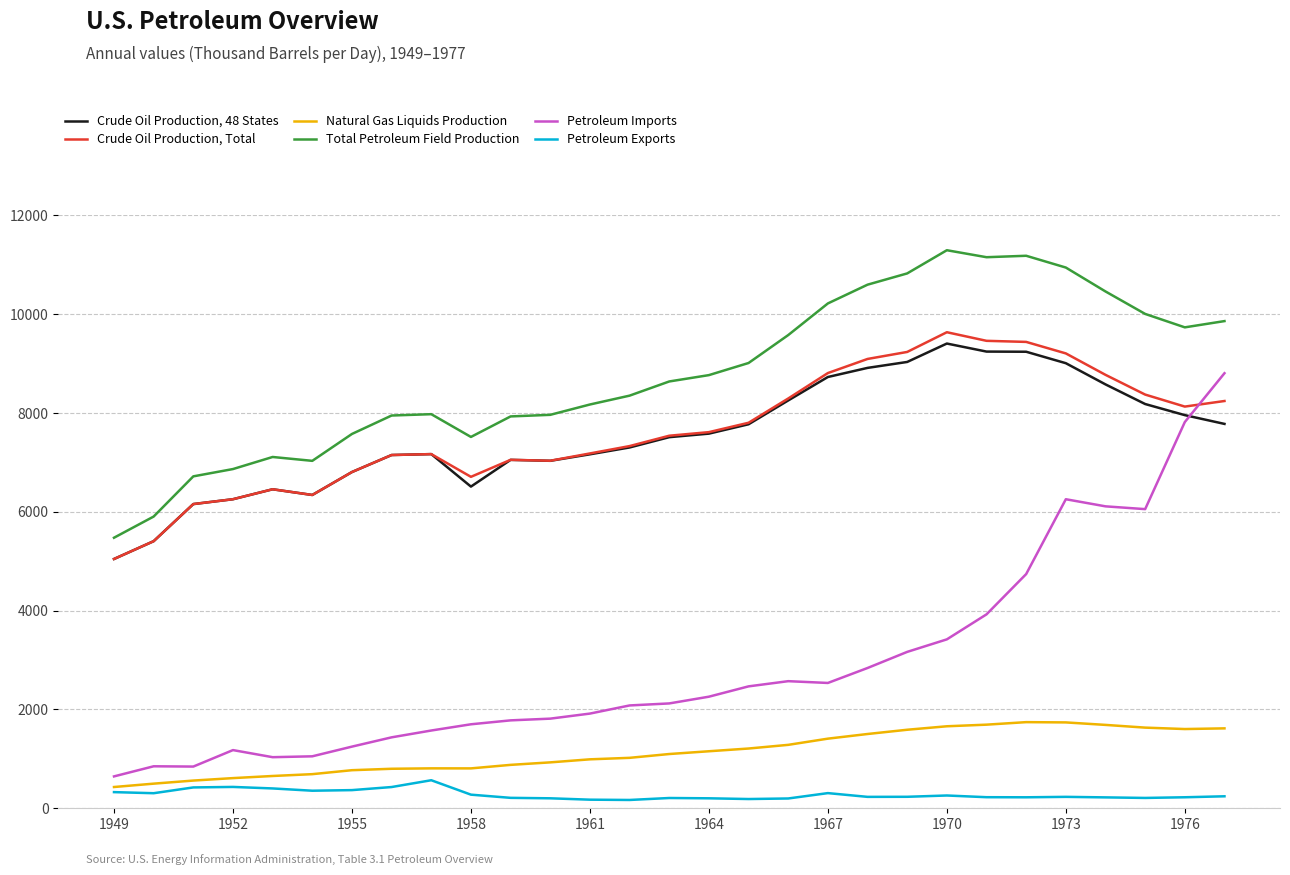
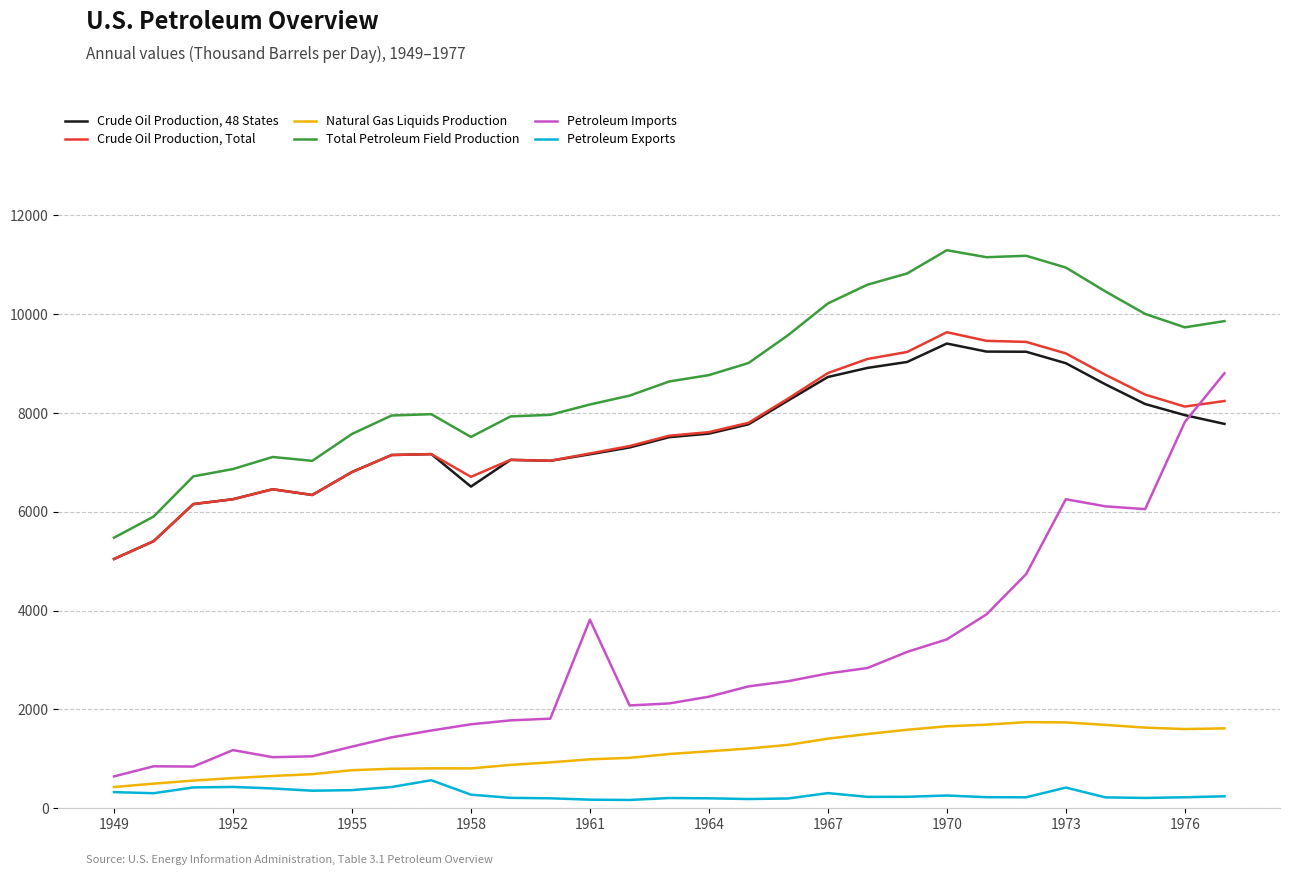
  {
    "Crude Oil Production, 48 States": {
      "1958": 6500,
      "1967": 8700,
      "1970": 9400,
      "1973": 9000,
      "1976": 8000
    },
    "Crude Oil Production, Total": {
      "1958": 6700,
      "1967": 8800,
      "1970": 9600,
      "1973": 9200,
      "1976": 8100
    },
    "Natural Gas Liquids Production": {
      "1949": 400,
      "1952": 600,
      "1955": 800,
      "1958": 800,
      "1961": 1000,
      "1964": 1200,
      "1967": 1400,
      "1970": 1700,
      "1973": 1700,
      "1976": 1600
    },
    "Total Petroleum Field Production": {
      "1949": 5500,
      "1952": 6900,
      "1955": 7600,
      "1958": 7500,
      "1961": 8200,
      "1964": 8800,
      "1967": 10200,
      "1970": 11300,
      "1973": 10900,
      "1976": 9700
    },
    "Petroleum Imports": {
      "1949": 600,
      "1952": 1200,
      "1955": 1200,
      "1958": 1700,
-     "1961": 1900,
+     "1961": 3800,
      "1964": 2300,
-     "1967": 2500,
+     "1967": 2700,
      "1970": 3400,
      "1973": 6300,
      "1976": 7800
    },
    "Petroleum Exports": {
      "1949": 300,
      "1952": 400,
      "1955": 400,
      "1958": 300,
      "1961": 200,
      "1964": 200,
      "1967": 300,
      "1970": 300,
-     "1973": 200,
+     "1973": 400,
      "1976": 200
    }
  }
